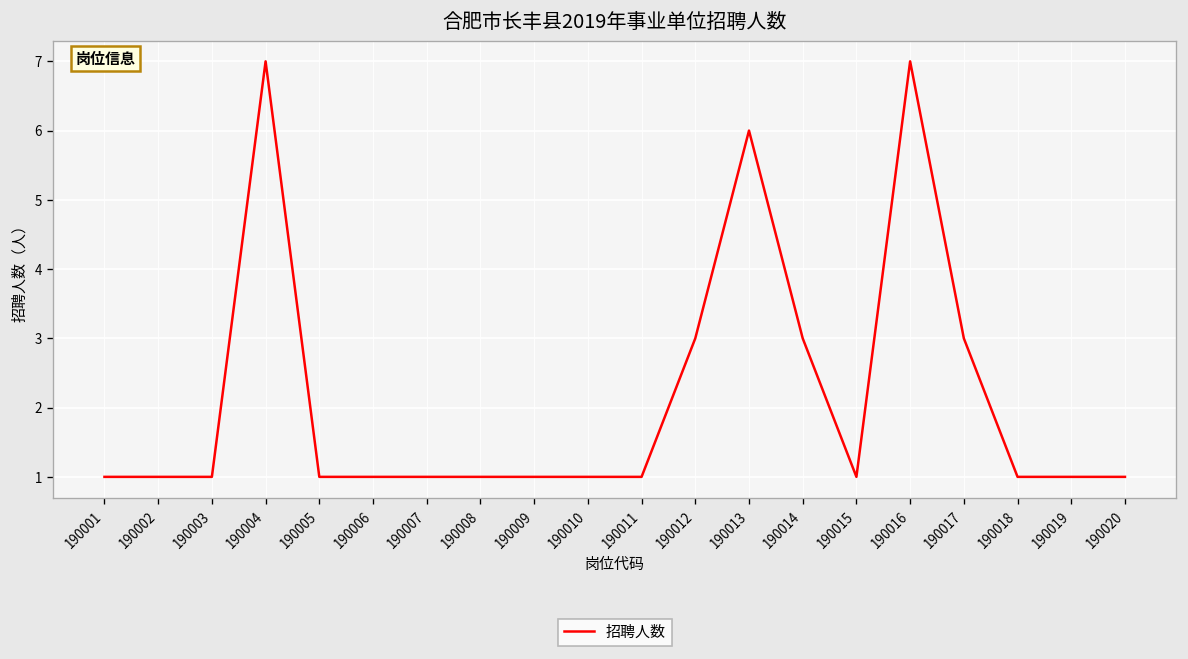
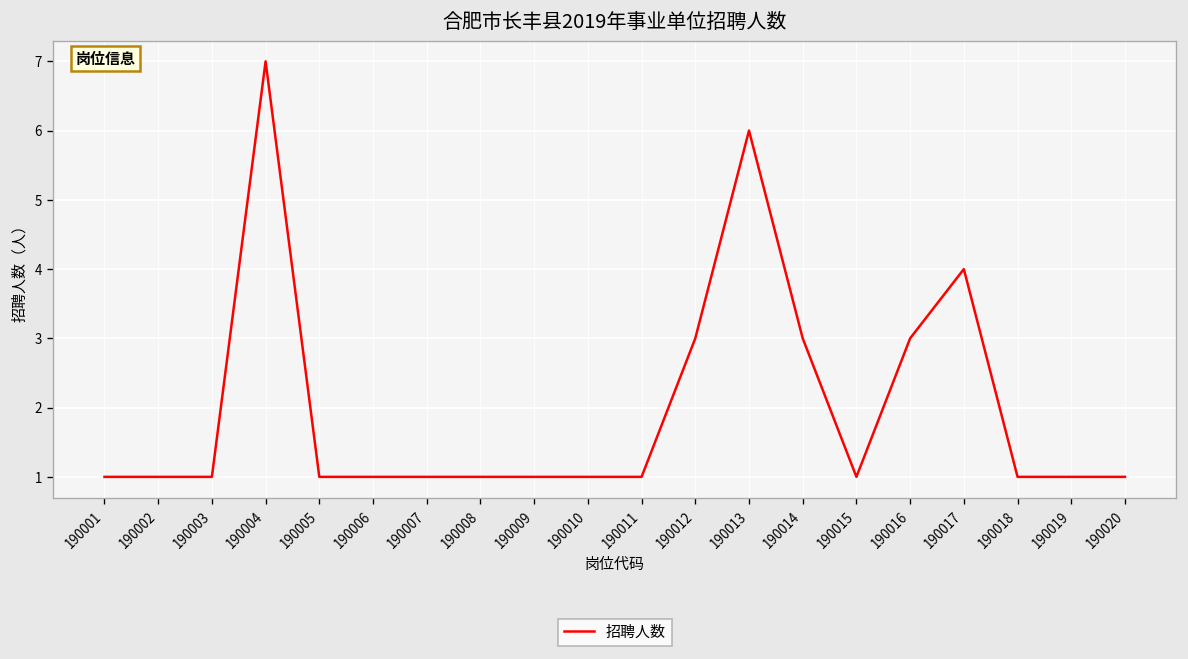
  {
    "190001": 1,
    "190002": 1,
    "190003": 1,
    "190004": 7,
    "190005": 1,
    "190006": 1,
    "190007": 1,
    "190008": 1,
    "190009": 1,
    "190010": 1,
    "190011": 1,
    "190012": 3,
    "190013": 6,
    "190014": 3,
    "190015": 1,
-   "190016": 7,
-   "190017": 3,
+   "190016": 3,
+   "190017": 4,
    "190018": 1,
    "190019": 1,
    "190020": 1
  }
